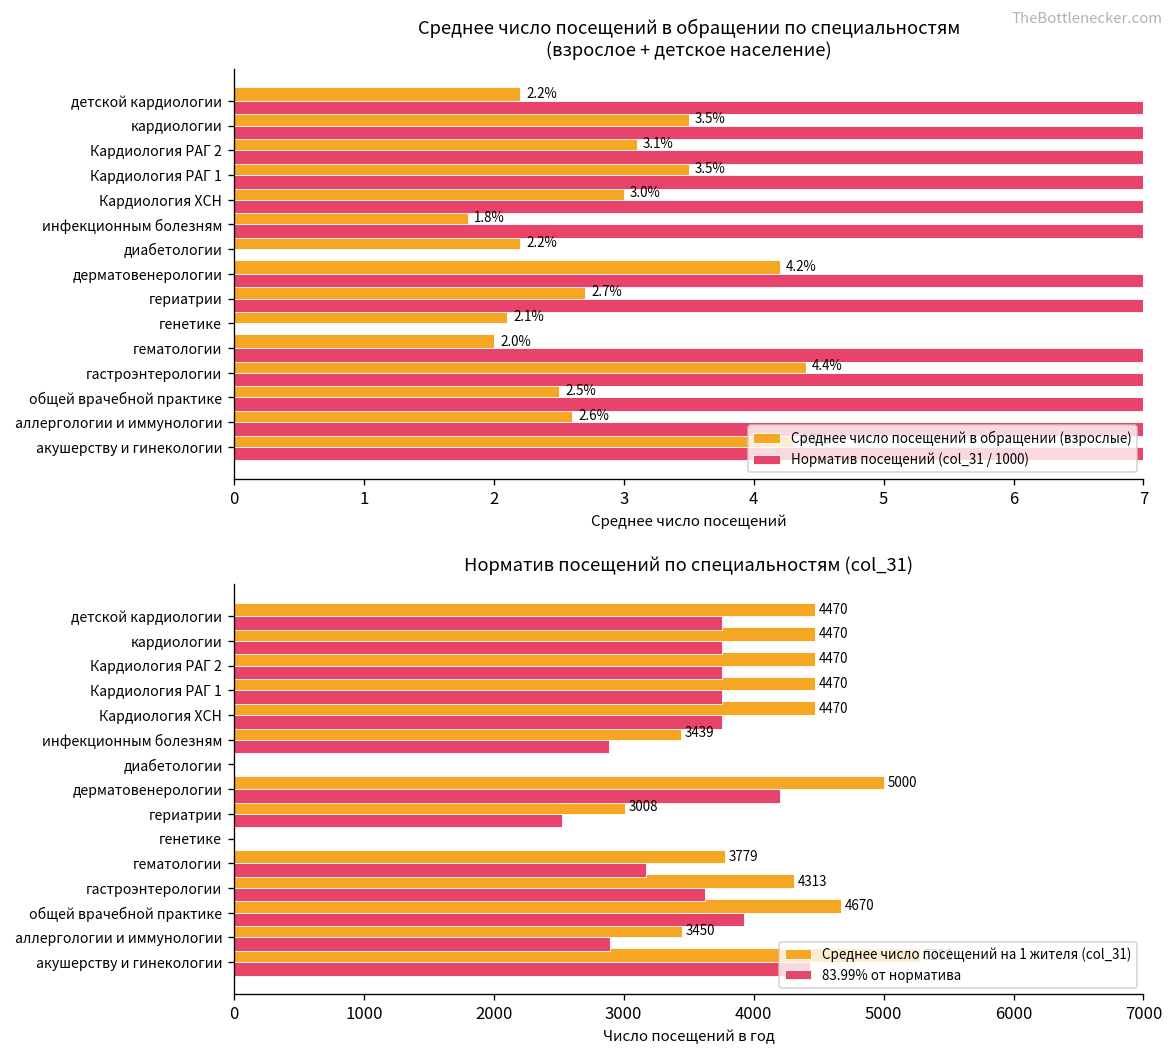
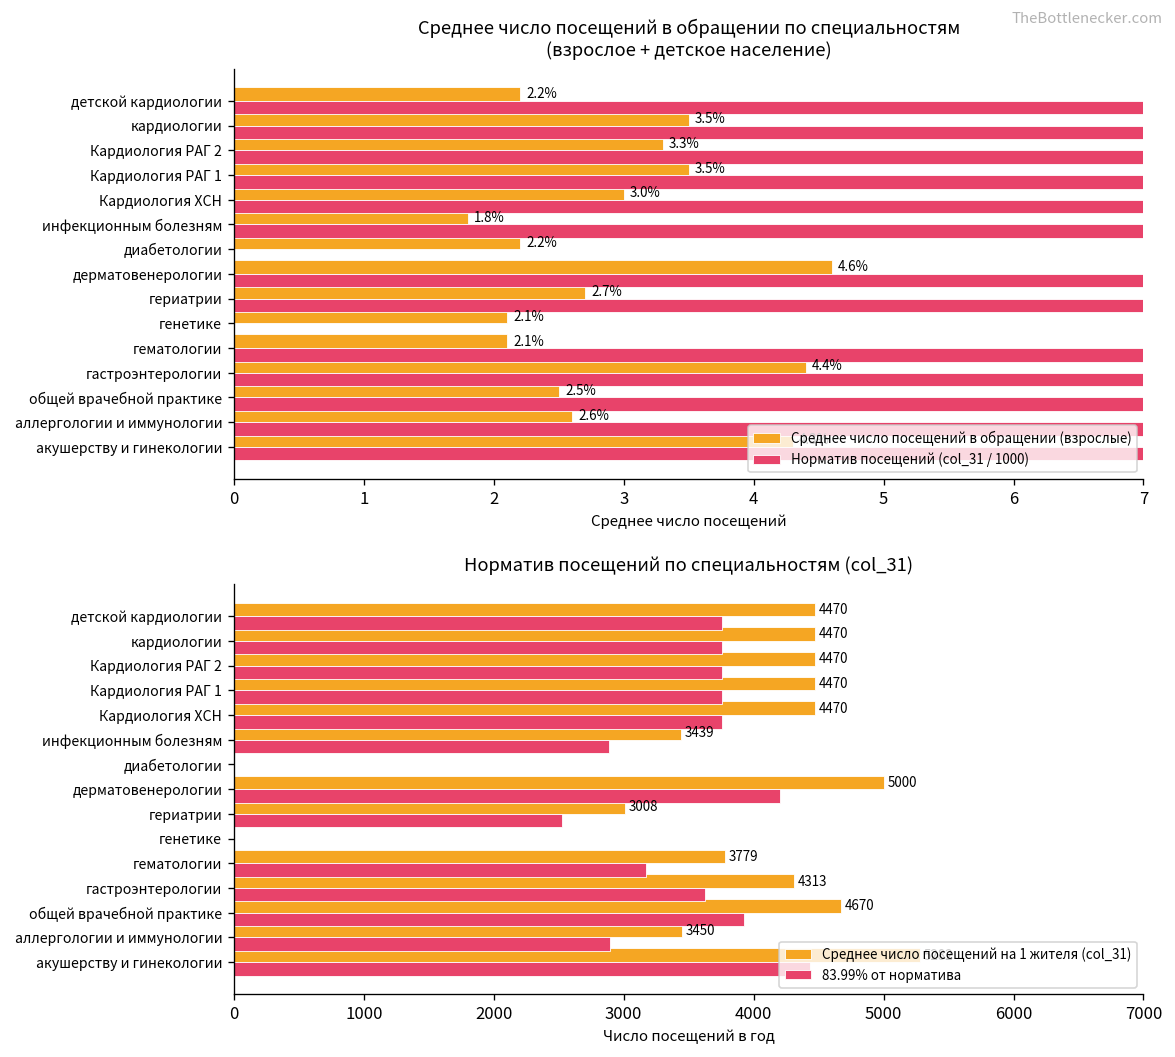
  {
    "Среднее число посещений в обращении по специальностям (взрослое + детское население)": {
      "Среднее число посещений в обращении (взрослые)": {
        "детской кардиологии": "2.2%",
        "кардиологии": "3.5%",
-       "Кардиология РАГ 2": "3.1%",
+       "Кардиология РАГ 2": "3.3%",
        "Кардиология РАГ 1": "3.5%",
        "Кардиология ХСН": "3.0%",
        "инфекционным болезням": "1.8%",
        "диабетологии": "2.2%",
-       "дерматовенерологии": "4.2%",
+       "дерматовенерологии": "4.6%",
        "гериатрии": "2.7%",
        "генетике": "2.1%",
-       "гематологии": "2.0%",
+       "гематологии": "2.1%",
        "гастроэнтерологии": "4.4%",
        "общей врачебной практике": "2.5%",
        "аллергологии и иммунологии": "2.6%"
      },
      "Норматив посещений (col_31 / 1000)": {
        "диабетологии": "0.00",
        "генетике": "0.00"
      }
    },
    "Норматив посещений по специальностям (col_31)": {
      "Среднее число посещений на 1 жителя (col_31)": {
        "детской кардиологии": "4470",
        "кардиологии": "4470",
        "Кардиология РАГ 2": "4470",
        "Кардиология РАГ 1": "4470",
        "Кардиология ХСН": "4470",
        "инфекционным болезням": "3439",
        "дерматовенерологии": "5000",
        "гериатрии": "3008",
        "гематологии": "3779",
        "гастроэнтерологии": "4313",
        "общей врачебной практике": "4670",
        "аллергологии и иммунологии": "3450"
      },
      "83.99% от норматива": {
        "детской кардиологии": "3750",
        "кардиологии": "3750",
        "Кардиология РАГ 2": "3750",
        "Кардиология РАГ 1": "3750",
        "Кардиология ХСН": "3750",
        "инфекционным болезням": "2890",
        "диабетологии": "0",
        "дерматовенерологии": "4200",
        "гериатрии": "2530",
        "генетике": "0",
        "гематологии": "3170",
        "гастроэнтерологии": "3620",
        "общей врачебной практике": "3920",
        "аллергологии и иммунологии": "2900"
      }
    }
  }
